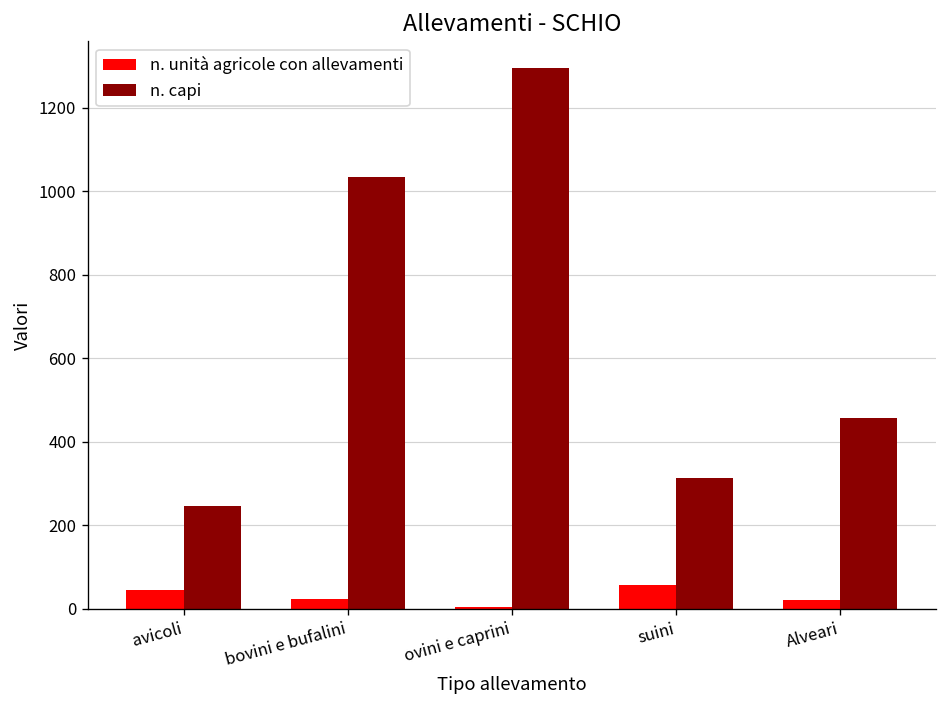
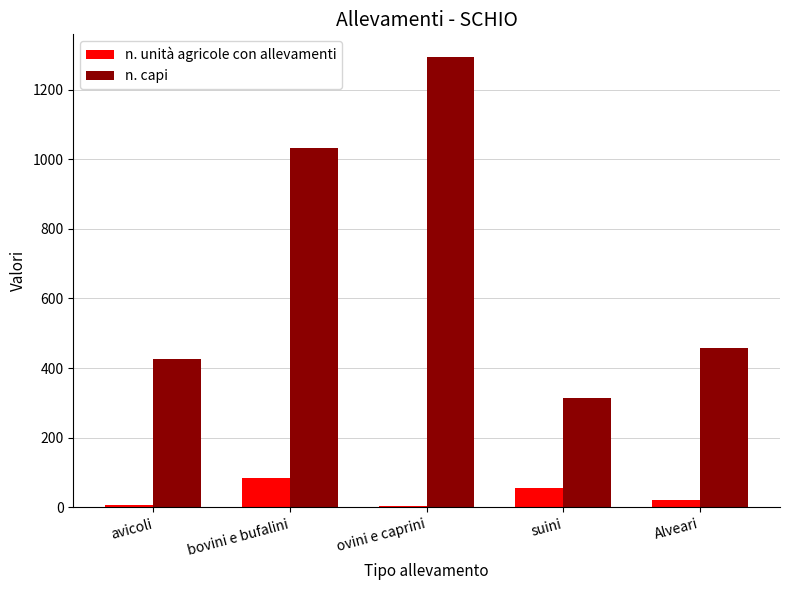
  {
    "n. unità agricole con allevamenti": {
-     "avicoli": 50,
-     "bovini e bufalini": 20,
+     "avicoli": 10,
+     "bovini e bufalini": 80,
      "suini": 60,
      "Alveari": 20
    },
    "n. capi": {
-     "avicoli": 250,
+     "avicoli": 430,
      "bovini e bufalini": 1030,
      "ovini e caprini": 1290,
      "suini": 310,
      "Alveari": 460
    }
  }
